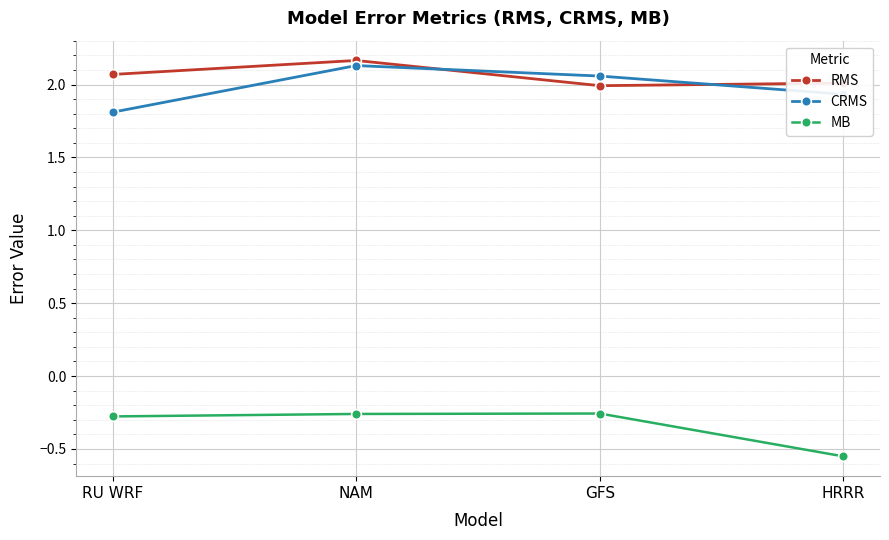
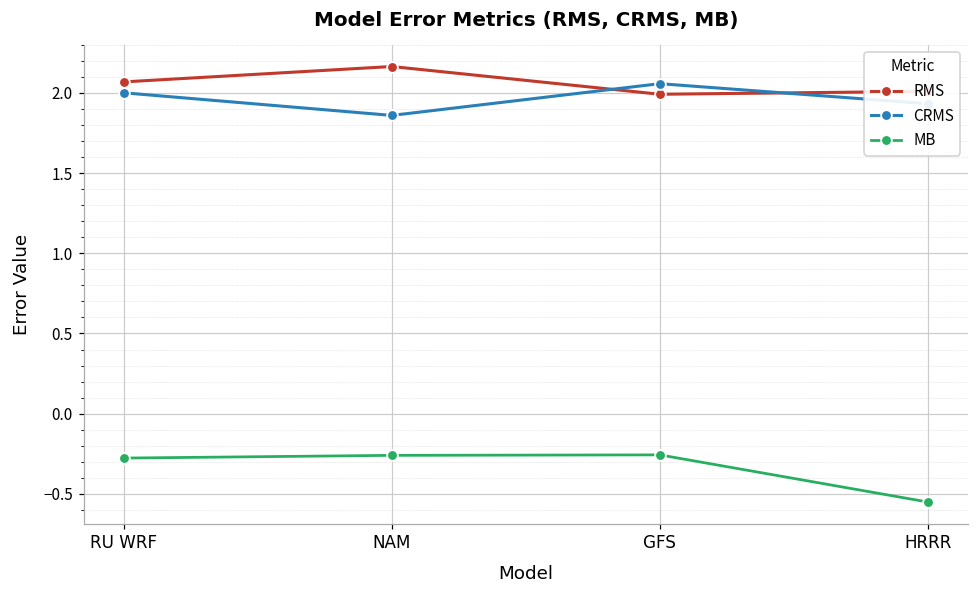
  {
    "RMS": {
      "RU WRF": 2.07,
      "NAM": 2.17,
      "GFS": 1.99
    },
    "CRMS": {
-     "RU WRF": 1.81,
-     "NAM": 2.13,
+     "RU WRF": 2.00,
+     "NAM": 1.86,
      "GFS": 2.06
    },
    "MB": {
      "RU WRF": -0.28,
      "NAM": -0.26,
      "GFS": -0.26,
      "HRRR": -0.55
    }
  }
